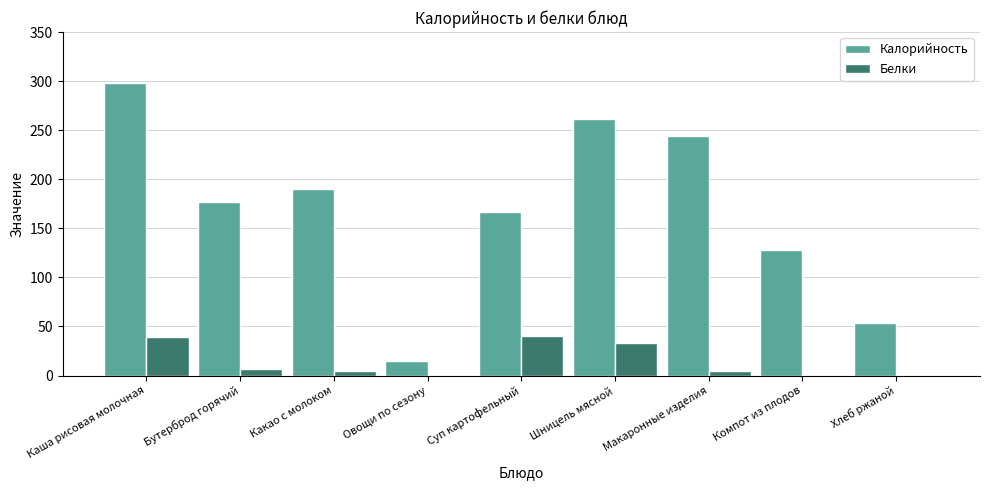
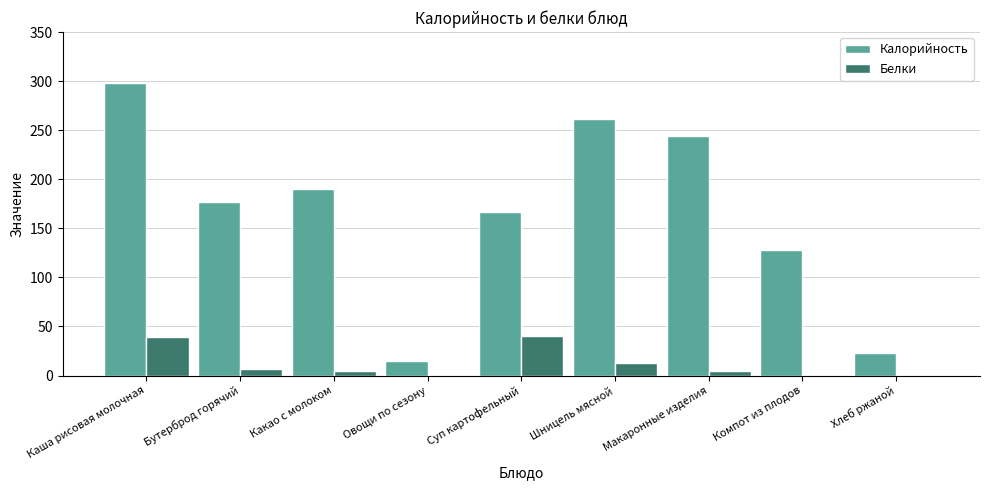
  {
    "Калорийность": {
      "Каша рисовая молочная": 300,
      "Бутерброд горячий": 180,
      "Какао с молоком": 190,
      "Овощи по сезону": 10,
      "Суп картофельный": 170,
      "Шницель мясной": 260,
      "Макаронные изделия": 240,
      "Компот из плодов": 130,
-     "Хлеб ржаной": 50
+     "Хлеб ржаной": 20
    },
    "Белки": {
      "Каша рисовая молочная": 40,
      "Бутерброд горячий": 10,
      "Какао с молоком": 0,
      "Суп картофельный": 40,
-     "Шницель мясной": 30,
+     "Шницель мясной": 10,
      "Макаронные изделия": 10
    }
  }
